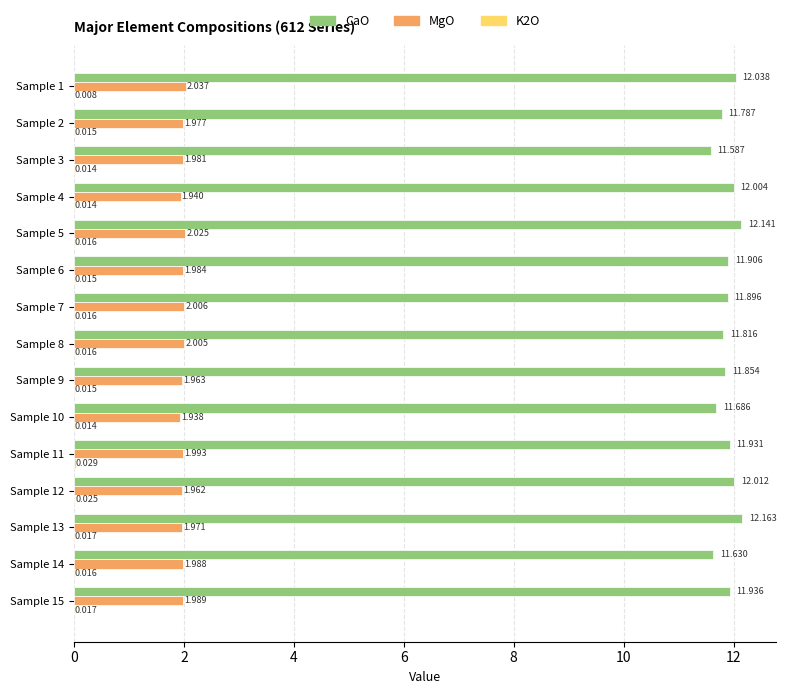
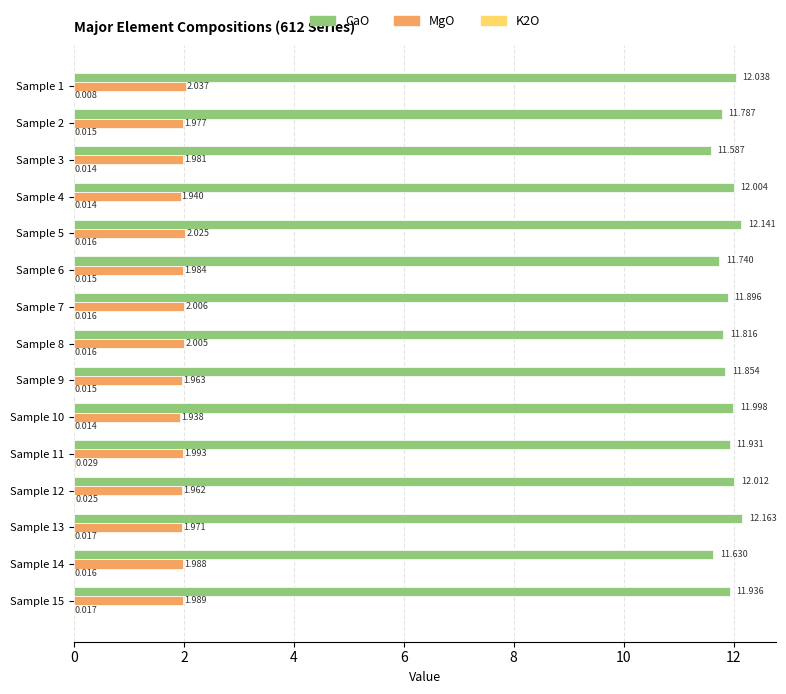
  {
    "CaO": {
      "Sample 1": 12.038,
      "Sample 2": 11.787,
      "Sample 3": 11.587,
      "Sample 4": 12.004,
      "Sample 5": 12.141,
-     "Sample 6": 11.906,
+     "Sample 6": 11.740,
      "Sample 7": 11.896,
      "Sample 8": 11.816,
      "Sample 9": 11.854,
-     "Sample 10": 11.686,
+     "Sample 10": 11.998,
      "Sample 11": 11.931,
      "Sample 12": 12.012,
      "Sample 13": 12.163,
      "Sample 14": 11.630,
      "Sample 15": 11.936
    }
  }
